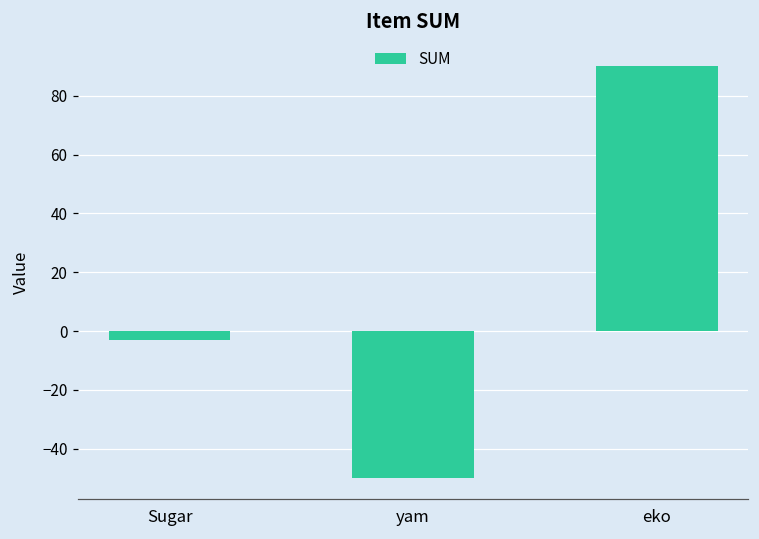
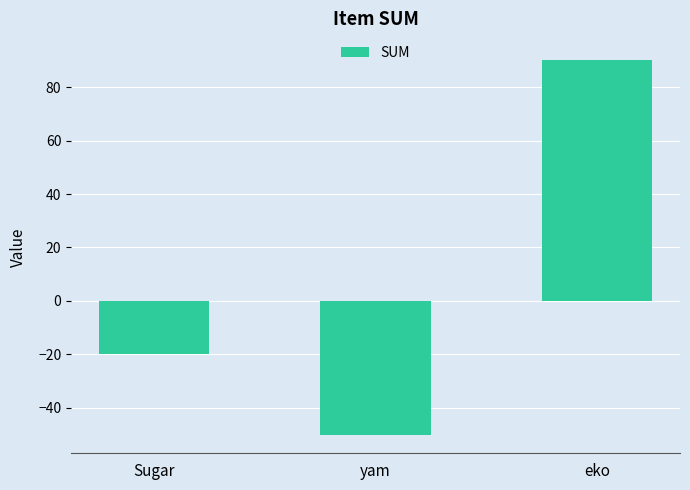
  {
-   "Sugar": -3,
+   "Sugar": -20,
    "yam": -50,
    "eko": 90
  }
